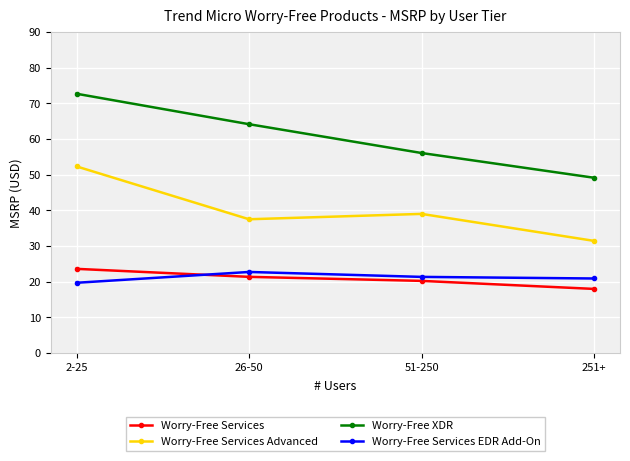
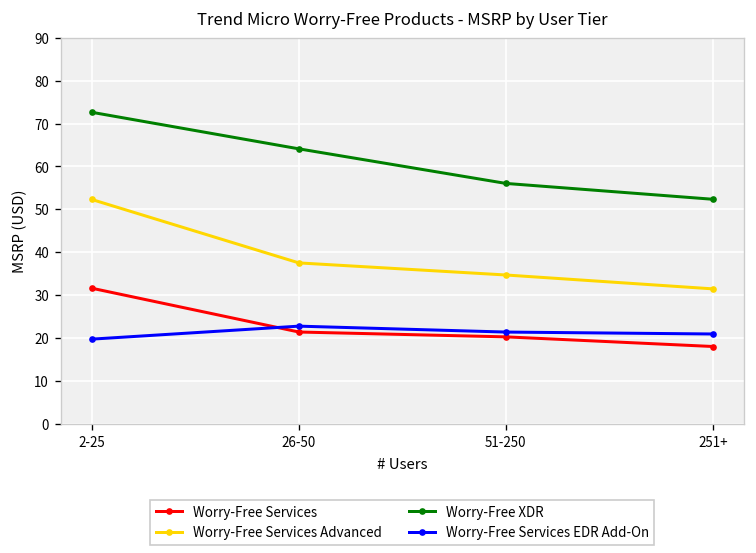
  {
    "Worry-Free Services": {
-     "2-25": 24,
+     "2-25": 32,
      "26-50": 21,
      "51-250": 20,
      "251+": 18
    },
    "Worry-Free Services Advanced": {
      "2-25": 52,
      "26-50": 38,
-     "51-250": 39,
+     "51-250": 35,
      "251+": 31
    },
    "Worry-Free XDR": {
      "2-25": 73,
      "26-50": 64,
      "51-250": 56,
-     "251+": 49
+     "251+": 52
    },
    "Worry-Free Services EDR Add-On": {
      "2-25": 20,
      "26-50": 23,
      "51-250": 21,
      "251+": 21
    }
  }
